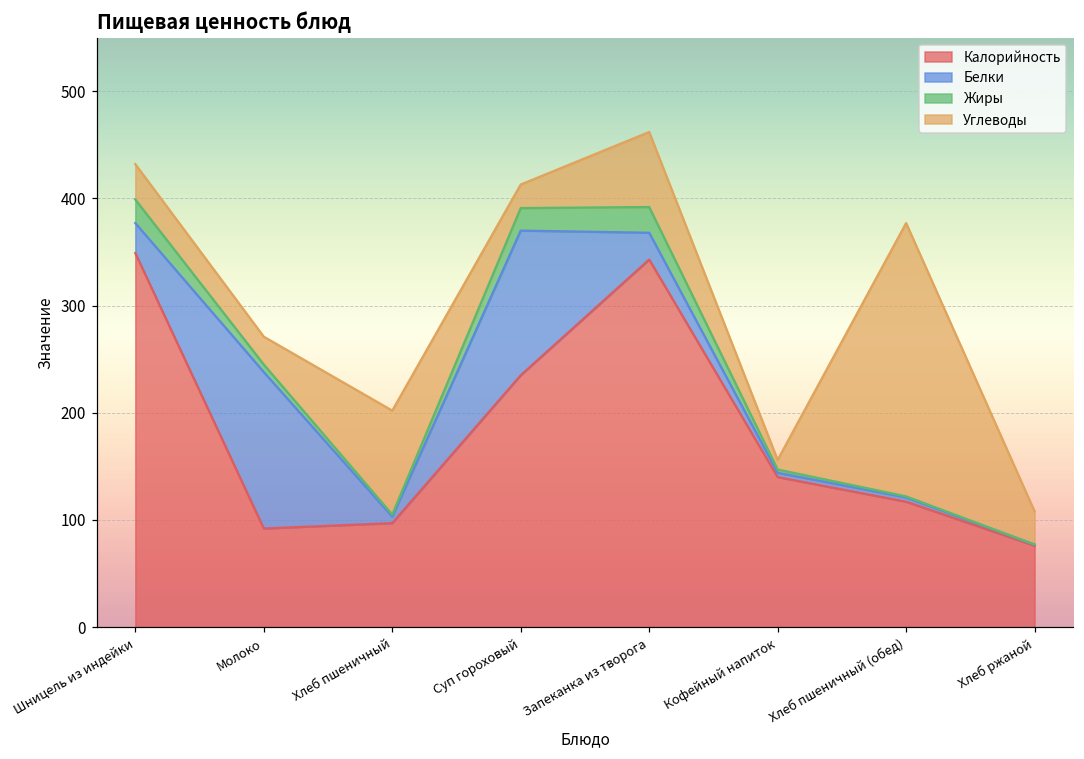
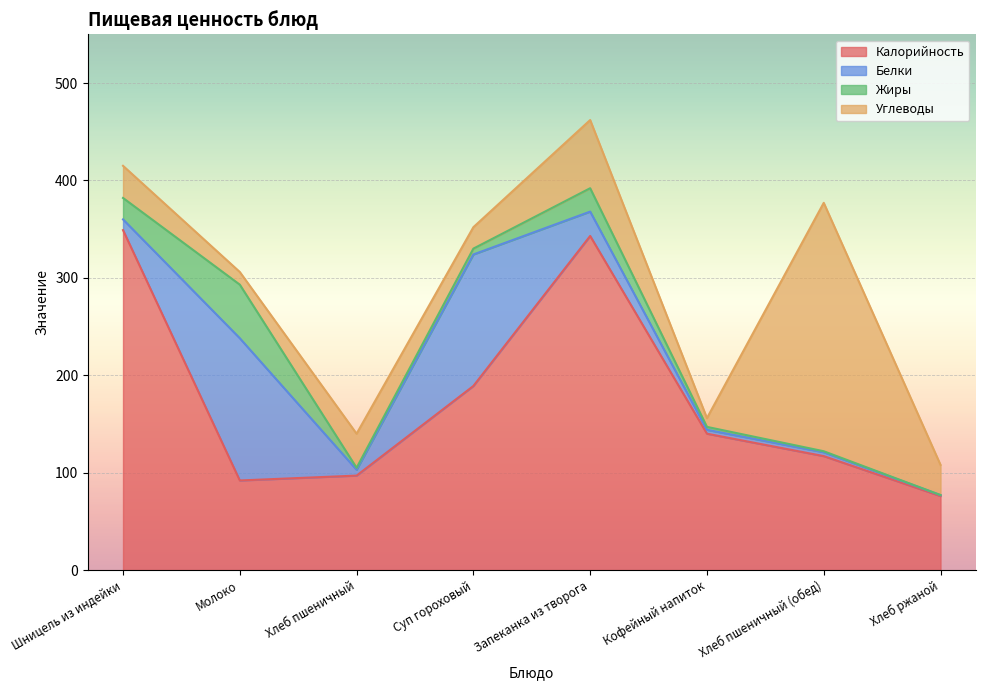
  {
    "Калорийность": {
      "Шницель из индейки": 350,
      "Молоко": 90,
      "Хлеб пшеничный": 100,
-     "Суп гороховый": 240,
+     "Суп гороховый": 190,
      "Запеканка из творога": 340,
      "Кофейный напиток": 140,
      "Хлеб пшеничный (обед)": 120
    },
    "Белки": {
-     "Шницель из индейки": 30,
+     "Шницель из индейки": 10,
      "Молоко": 150,
      "Суп гороховый": 140,
      "Запеканка из творога": 30,
      "Кофейный напиток": 0
    },
    "Жиры": {
      "Шницель из индейки": 20,
-     "Молоко": 10,
-     "Суп гороховый": 20,
+     "Молоко": 60,
+     "Суп гороховый": 10,
      "Запеканка из творога": 20,
      "Кофейный напиток": 0
    },
    "Углеводы": {
      "Шницель из индейки": 30,
-     "Молоко": 30,
-     "Хлеб пшеничный": 100,
+     "Молоко": 10,
+     "Хлеб пшеничный": 40,
      "Суп гороховый": 20,
      "Запеканка из творога": 70,
      "Кофейный напиток": 10,
      "Хлеб пшеничный (обед)": 260,
      "Хлеб ржаной": 30
    }
  }
